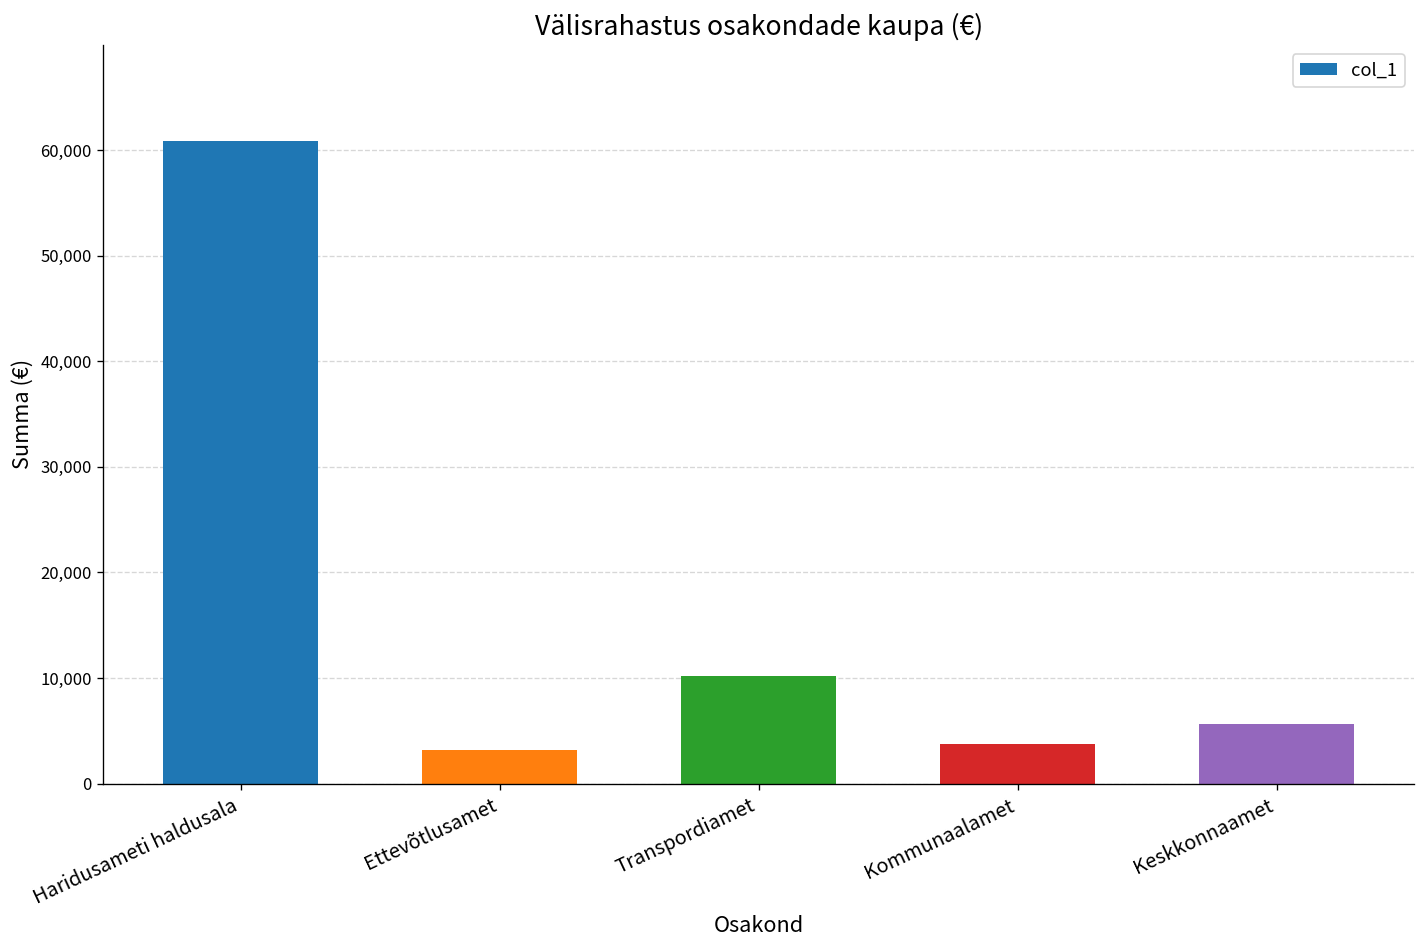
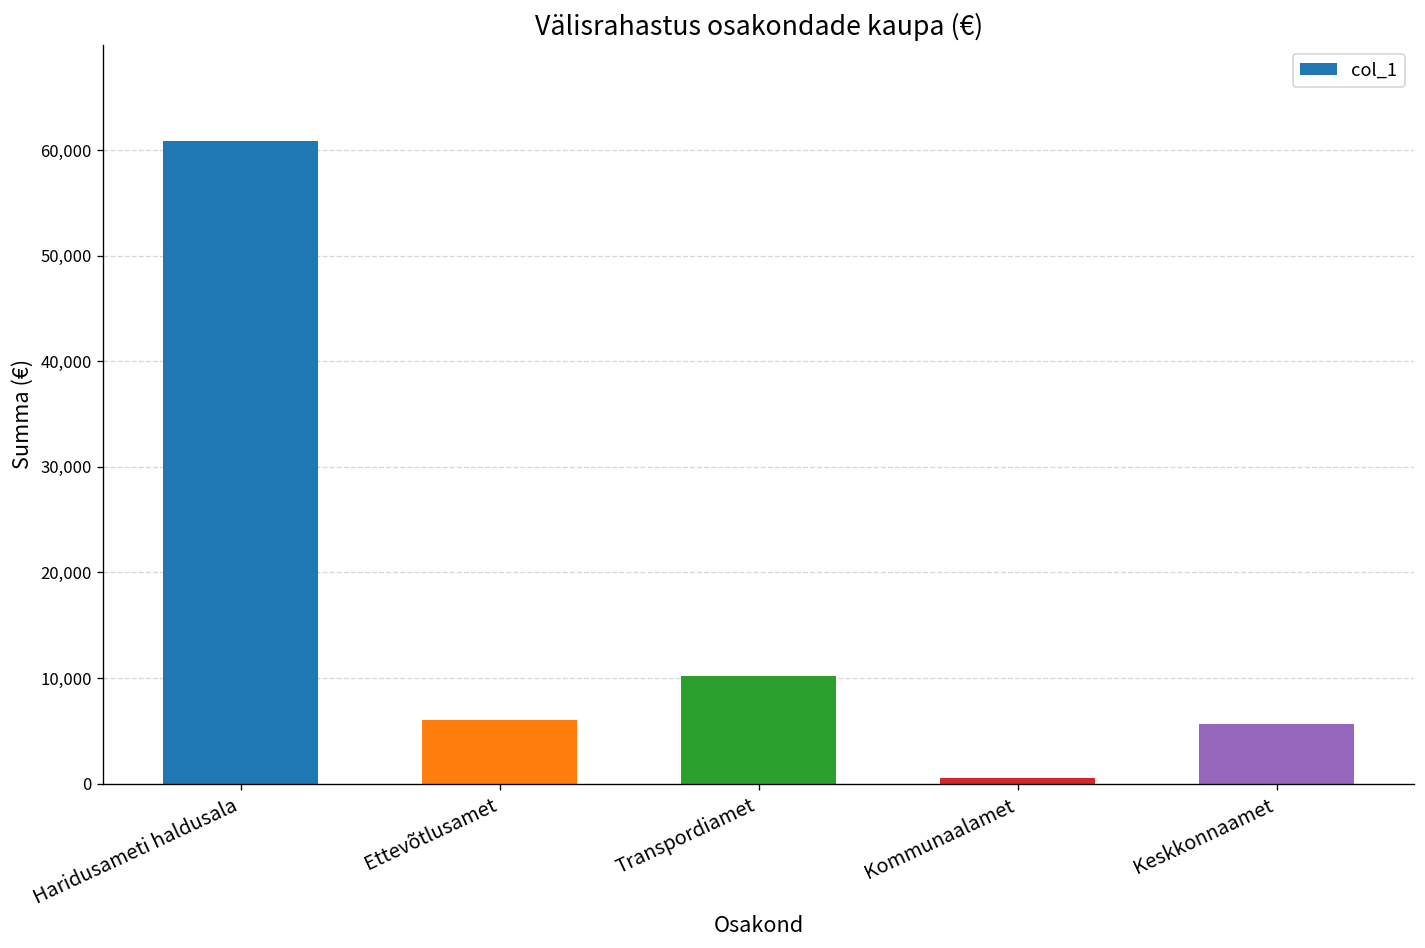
  {
    "Haridusameti haldusala": "61,000",
-   "Ettevõtlusamet": "3,000",
+   "Ettevõtlusamet": "6,000",
    "Transpordiamet": "10,000",
-   "Kommunaalamet": "4,000",
+   "Kommunaalamet": "1,000",
    "Keskkonnaamet": "6,000"
  }
